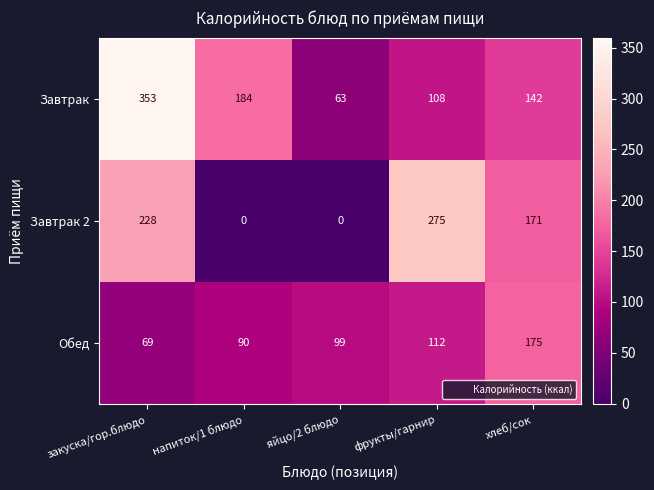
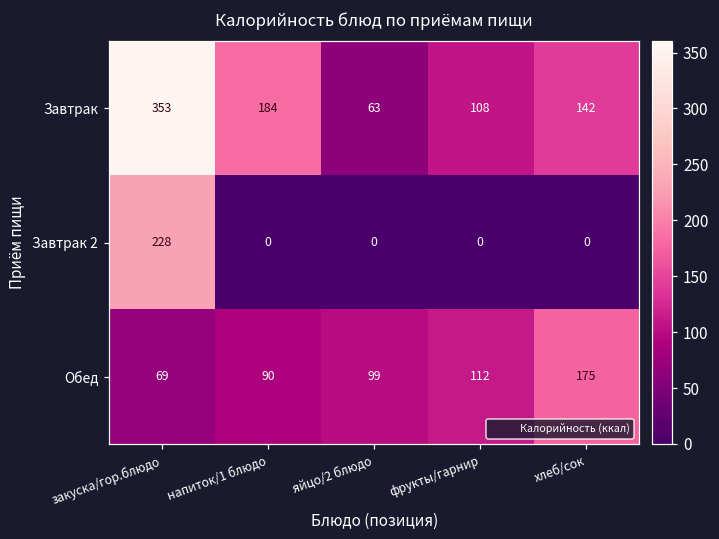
  {
    "Завтрак": {
      "закуска/гор.блюдо": 353,
      "напиток/1 блюдо": 184,
      "яйцо/2 блюдо": 63,
      "фрукты/гарнир": 108,
      "хлеб/сок": 142
    },
    "Завтрак 2": {
      "закуска/гор.блюдо": 228,
      "напиток/1 блюдо": 0,
      "яйцо/2 блюдо": 0,
-     "фрукты/гарнир": 275,
-     "хлеб/сок": 171
+     "фрукты/гарнир": 0,
+     "хлеб/сок": 0
    },
    "Обед": {
      "закуска/гор.блюдо": 69,
      "напиток/1 блюдо": 90,
      "яйцо/2 блюдо": 99,
      "фрукты/гарнир": 112,
      "хлеб/сок": 175
    }
  }
